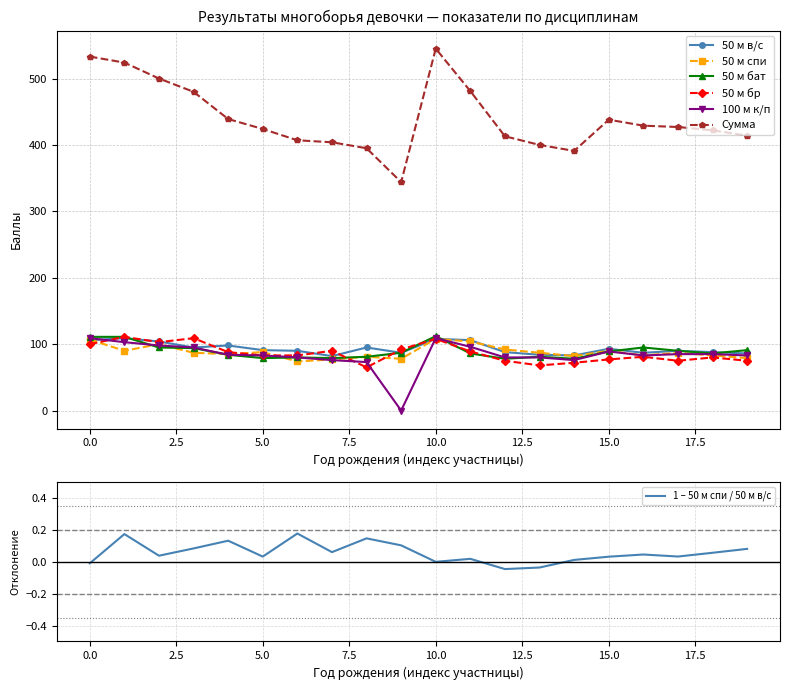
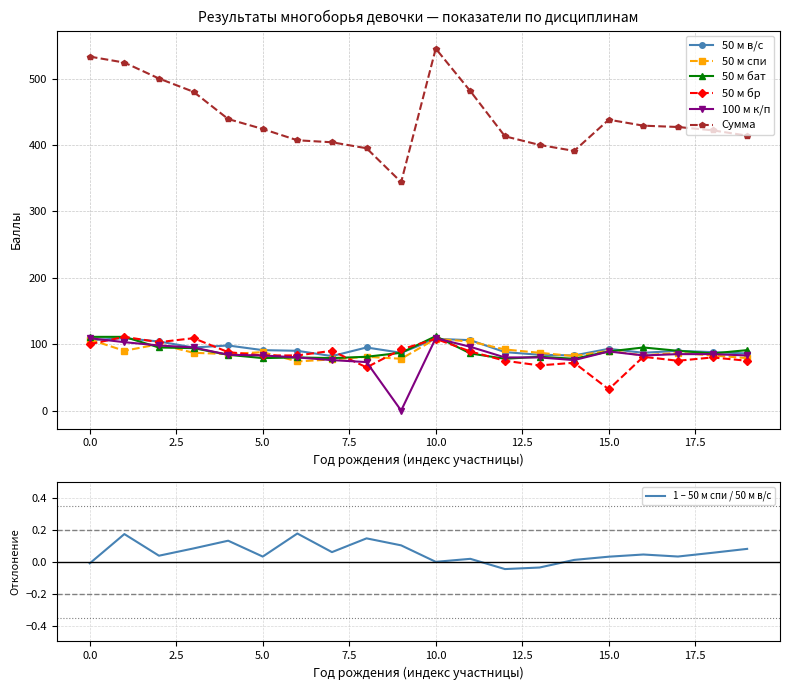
  {
    "Результаты многоборья девочки — показатели по дисциплинам": {
      "50 м бат": {
        "5.0": 80
      },
      "50 м бр": {
        "0.0": 100,
-       "15.0": 80
+       "15.0": 30
      },
      "Сумма": {
        "0.0": 530,
        "5.0": 420,
        "10.0": 550,
        "15.0": 440
      }
    }
  }
